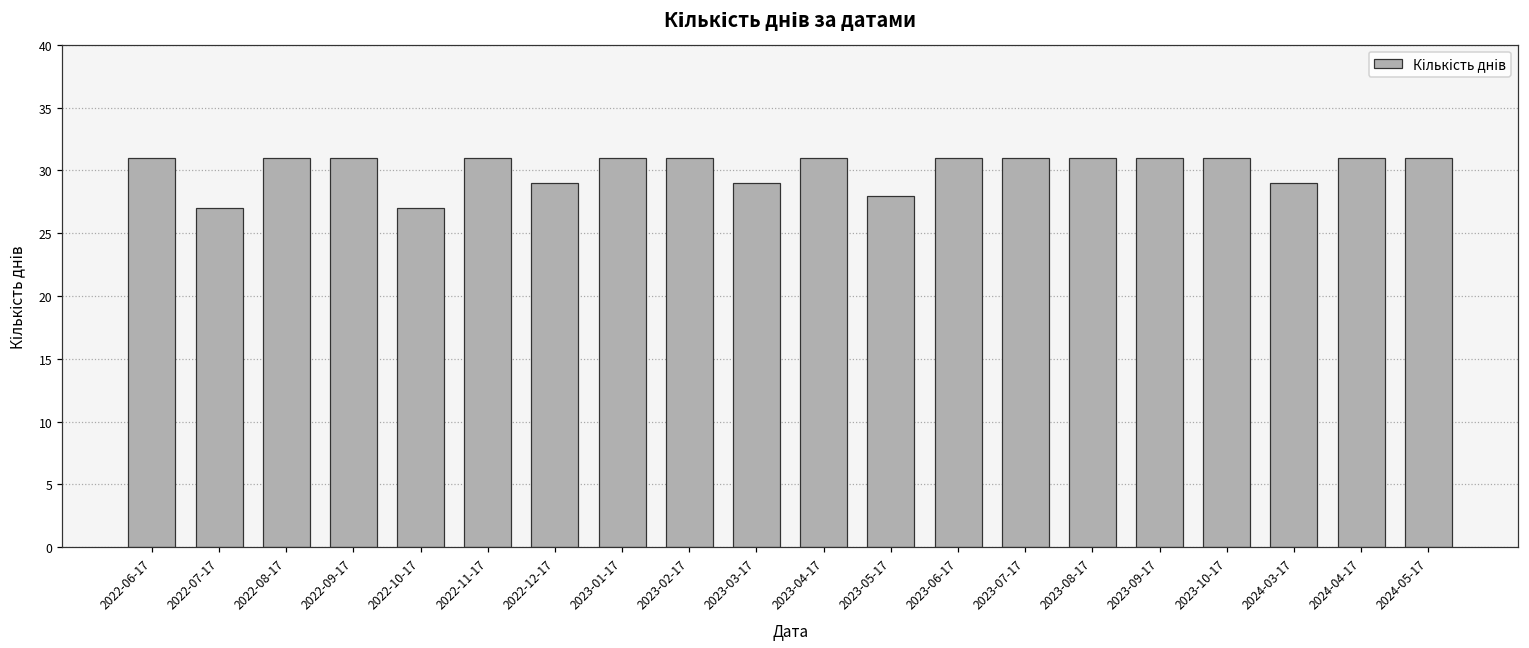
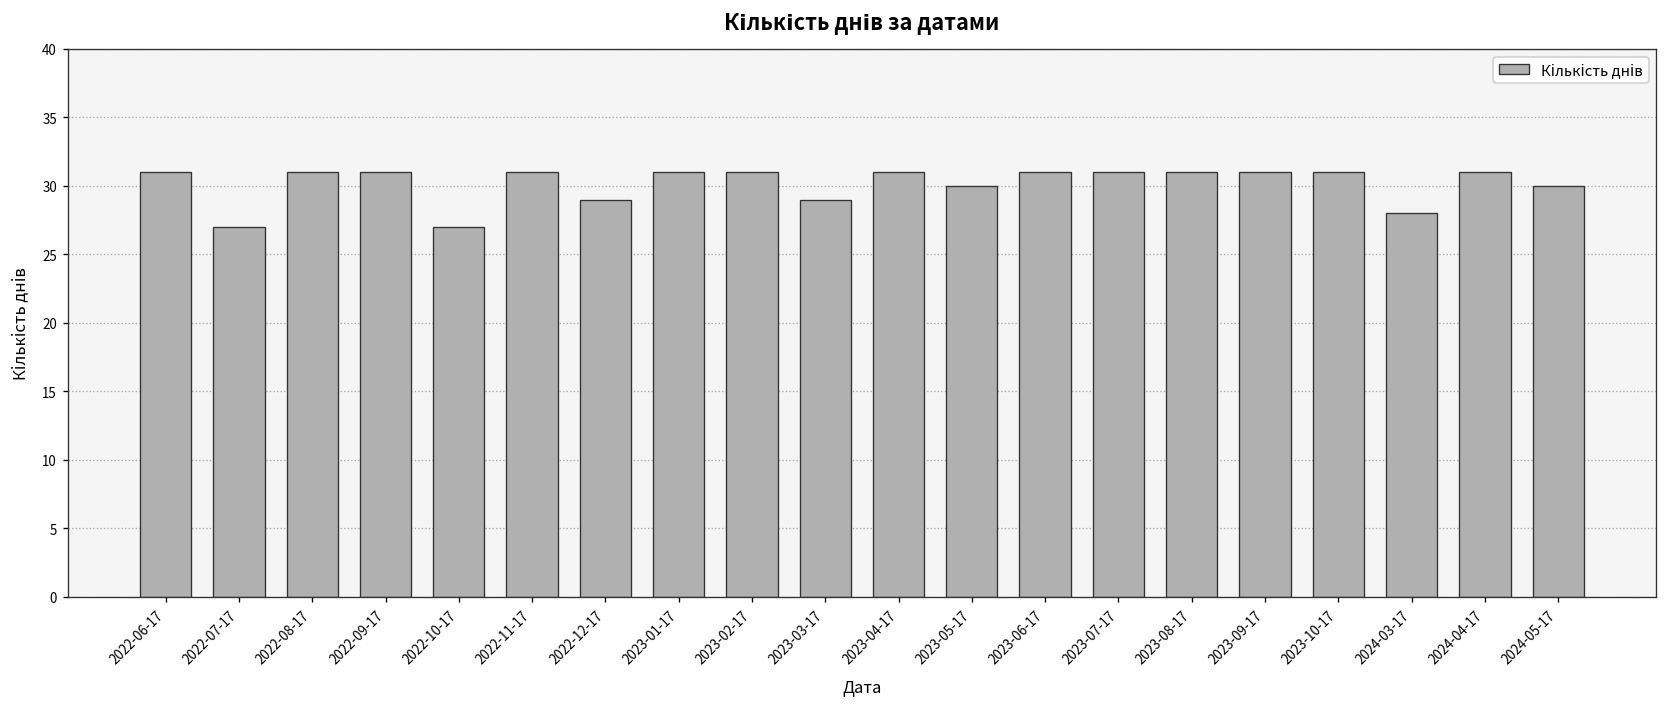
  {
    "2022-06-17": 31,
    "2022-07-17": 27,
    "2022-08-17": 31,
    "2022-09-17": 31,
    "2022-10-17": 27,
    "2022-11-17": 31,
    "2022-12-17": 29,
    "2023-01-17": 31,
    "2023-02-17": 31,
    "2023-03-17": 29,
    "2023-04-17": 31,
-   "2023-05-17": 28,
+   "2023-05-17": 30,
    "2023-06-17": 31,
    "2023-07-17": 31,
    "2023-08-17": 31,
    "2023-09-17": 31,
    "2023-10-17": 31,
-   "2024-03-17": 29,
+   "2024-03-17": 28,
    "2024-04-17": 31,
-   "2024-05-17": 31
+   "2024-05-17": 30
  }
